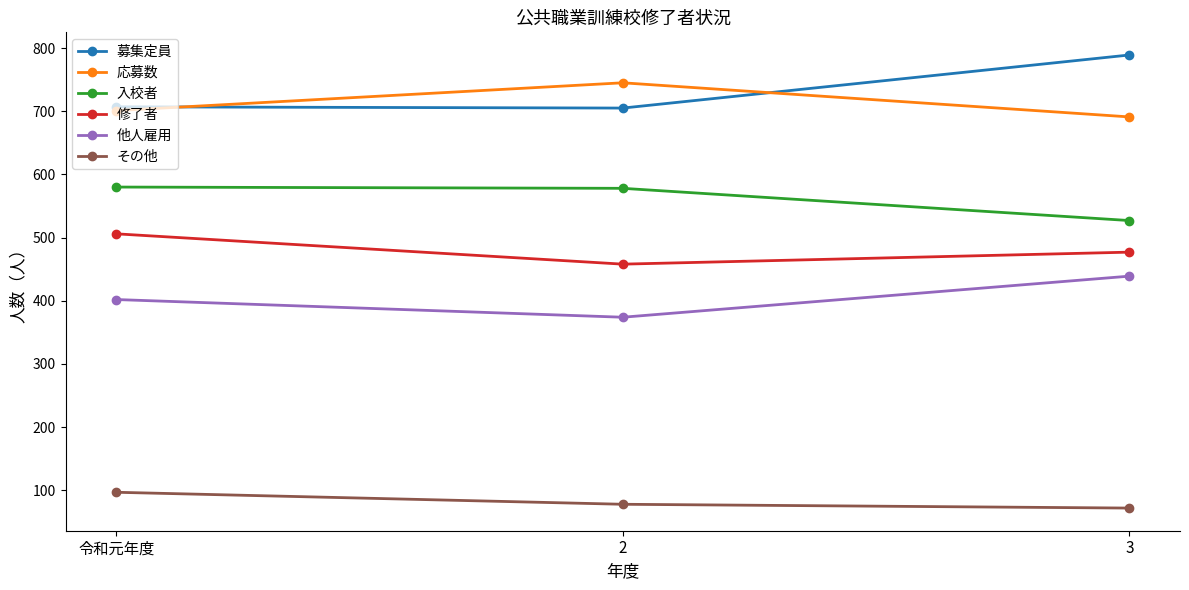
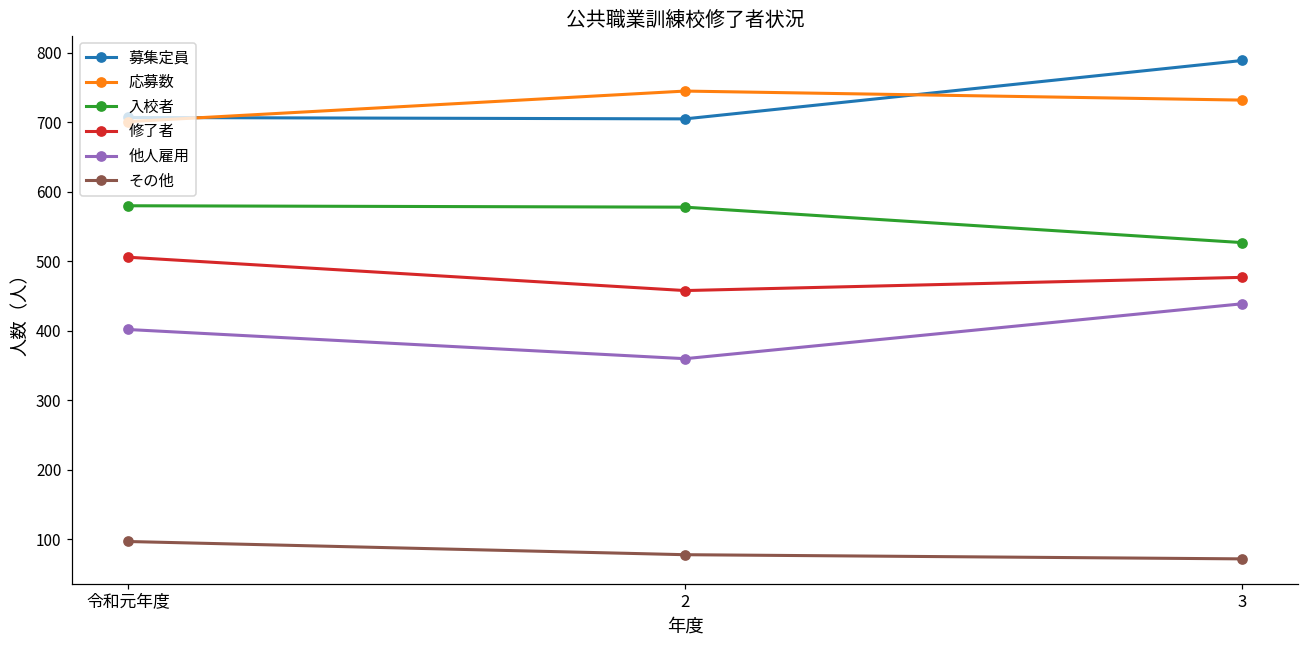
  {
    "募集定員": {
      "2": 710,
      "3": 790
    },
    "応募数": {
      "2": 750,
-     "3": 690
+     "3": 730
    },
    "入校者": {
      "令和元年度": 580,
      "2": 580,
      "3": 530
    },
    "修了者": {
      "令和元年度": 510,
      "2": 460,
      "3": 480
    },
    "他人雇用": {
      "令和元年度": 400,
-     "2": 370,
+     "2": 360,
      "3": 440
    },
    "その他": {
      "令和元年度": 100,
      "2": 80,
      "3": 70
    }
  }
